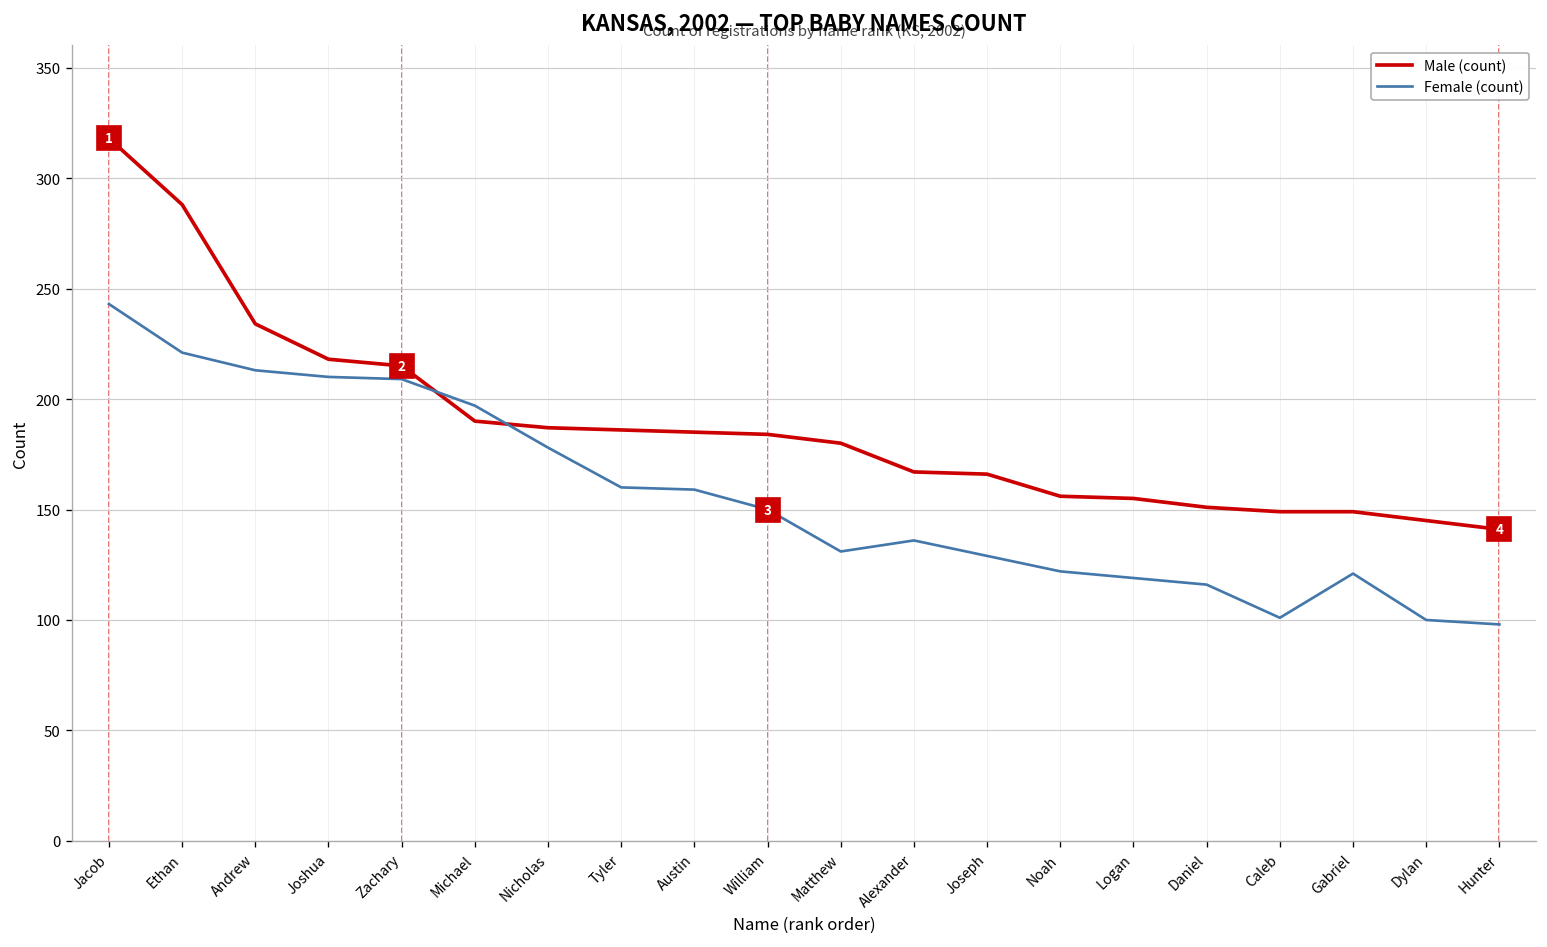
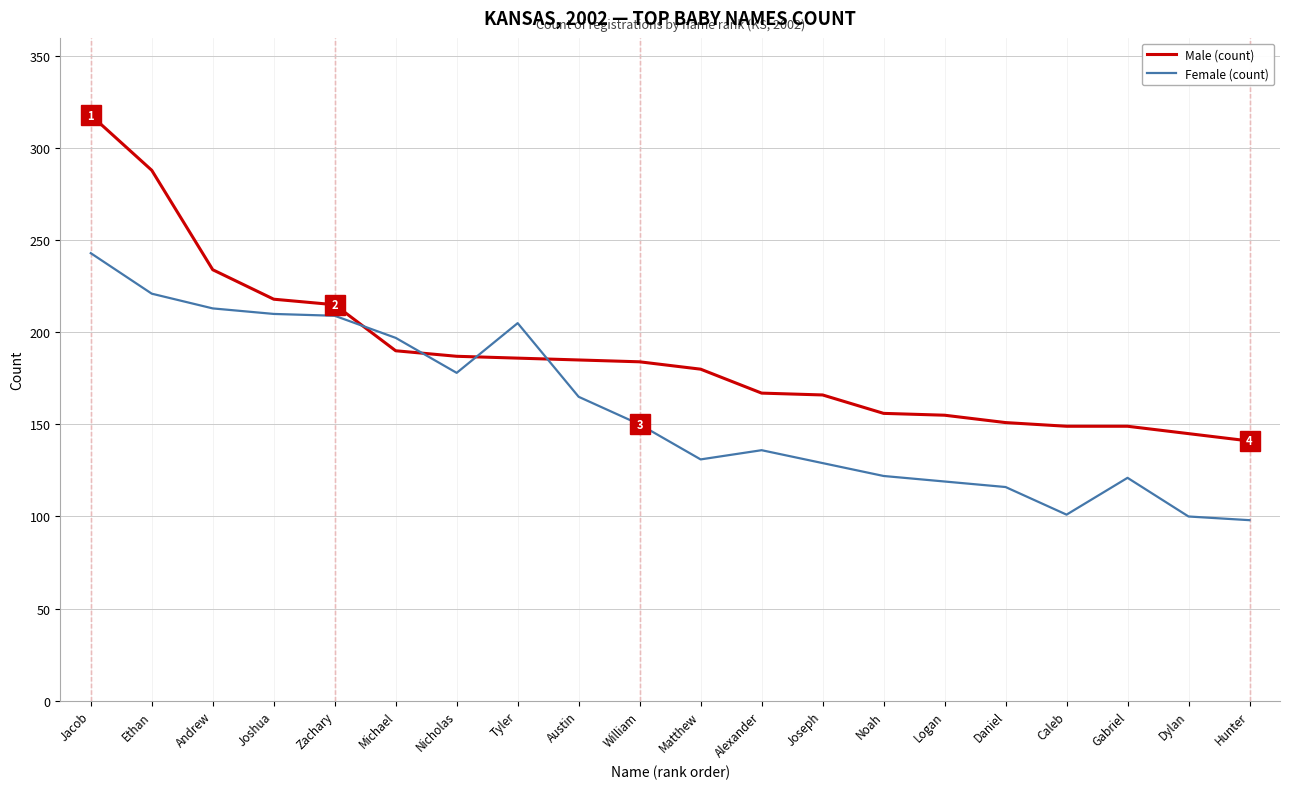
  {
    "Female (count)": {
      "Jacob": 243,
      "Ethan": 221,
      "Andrew": 213,
      "Joshua": 210,
      "Zachary": 209,
      "Michael": 197,
      "Nicholas": 178,
-     "Tyler": 160,
-     "Austin": 159,
+     "Tyler": 205,
+     "Austin": 165,
      "Matthew": 131,
      "Alexander": 136,
      "Joseph": 129,
      "Noah": 122,
      "Logan": 119,
      "Daniel": 116,
      "Caleb": 101,
      "Gabriel": 121,
      "Dylan": 100,
      "Hunter": 98
    }
  }
